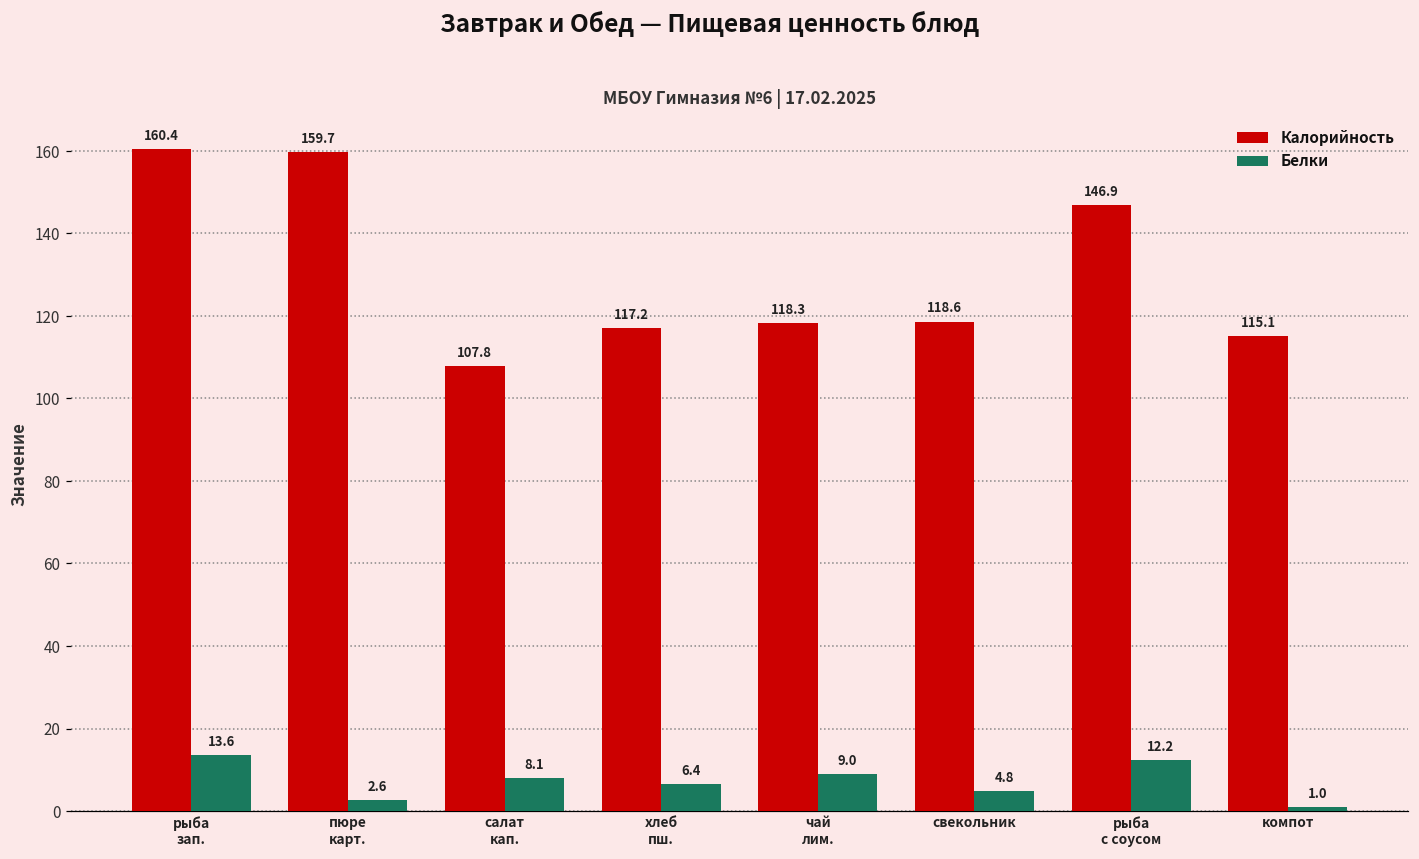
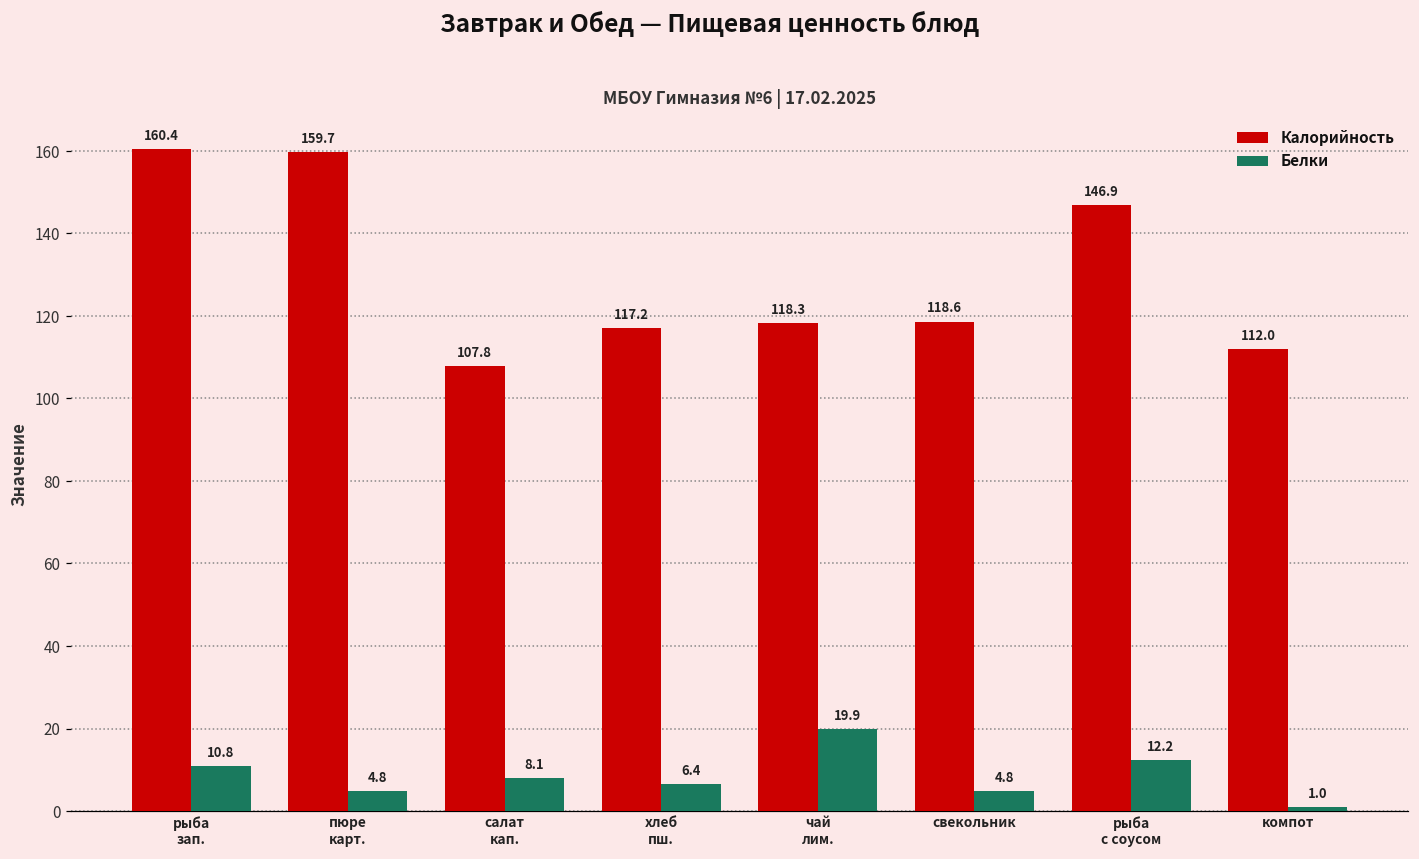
  {
    "Калорийность": {
      "рыба зап.": 160.4,
      "пюре карт.": 159.7,
      "салат кап.": 107.8,
      "хлеб пш.": 117.2,
      "чай лим.": 118.3,
      "свекольник": 118.6,
      "рыба с соусом": 146.9,
-     "компот": 115.1
+     "компот": 112.0
    },
    "Белки": {
-     "рыба зап.": 13.6,
-     "пюре карт.": 2.6,
+     "рыба зап.": 10.8,
+     "пюре карт.": 4.8,
      "салат кап.": 8.1,
      "хлеб пш.": 6.4,
-     "чай лим.": 9.0,
+     "чай лим.": 19.9,
      "свекольник": 4.8,
      "рыба с соусом": 12.2,
      "компот": 1.0
    }
  }
